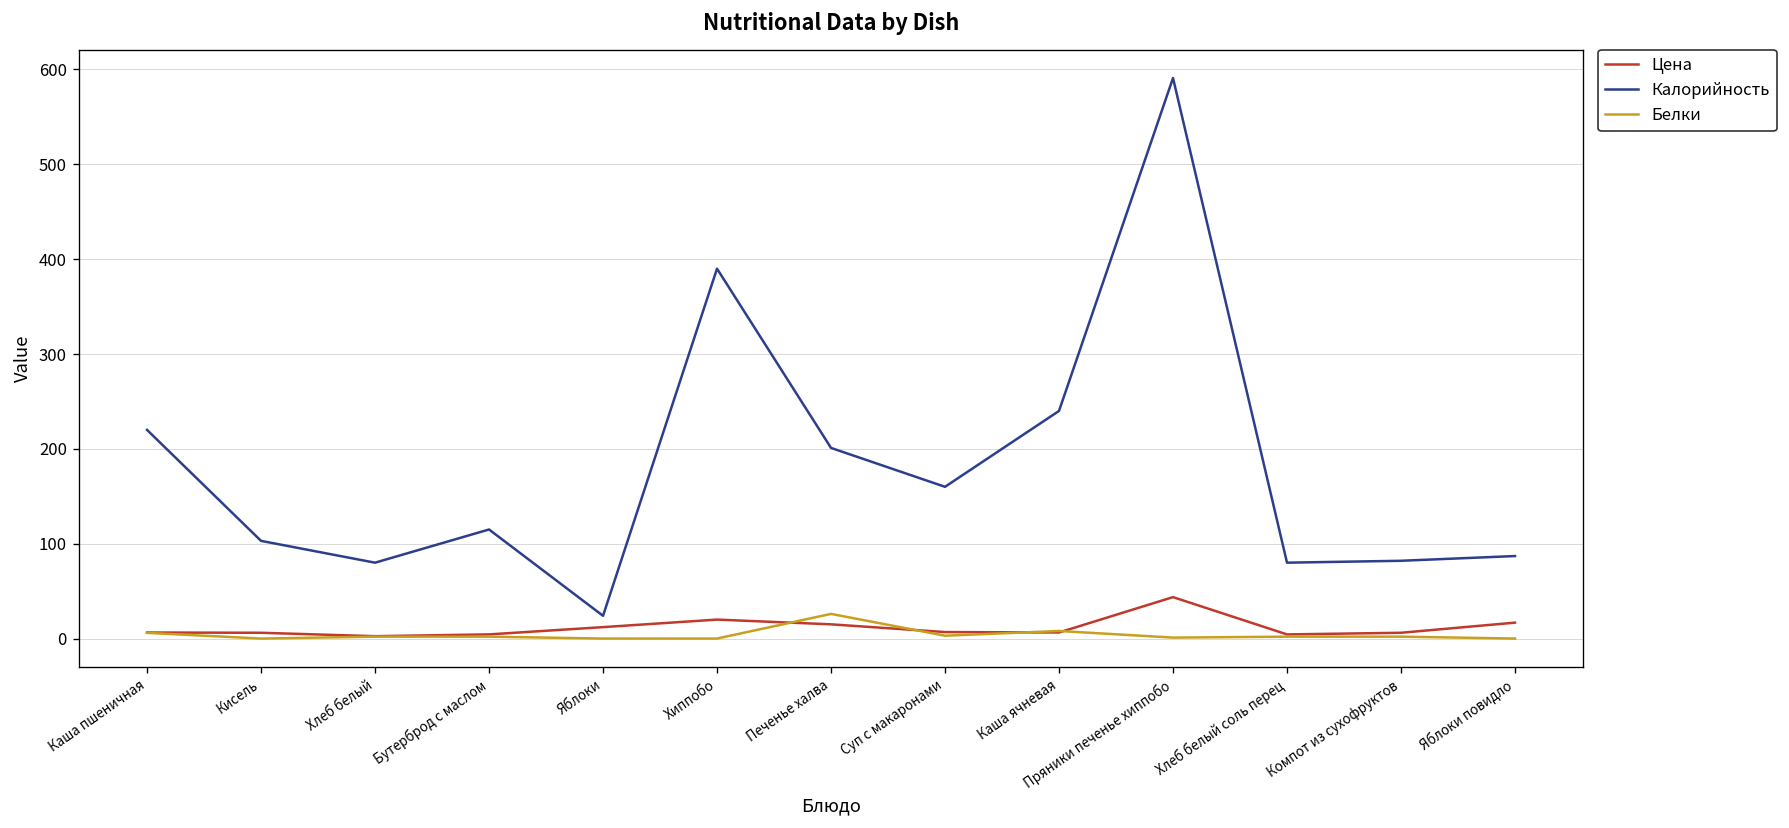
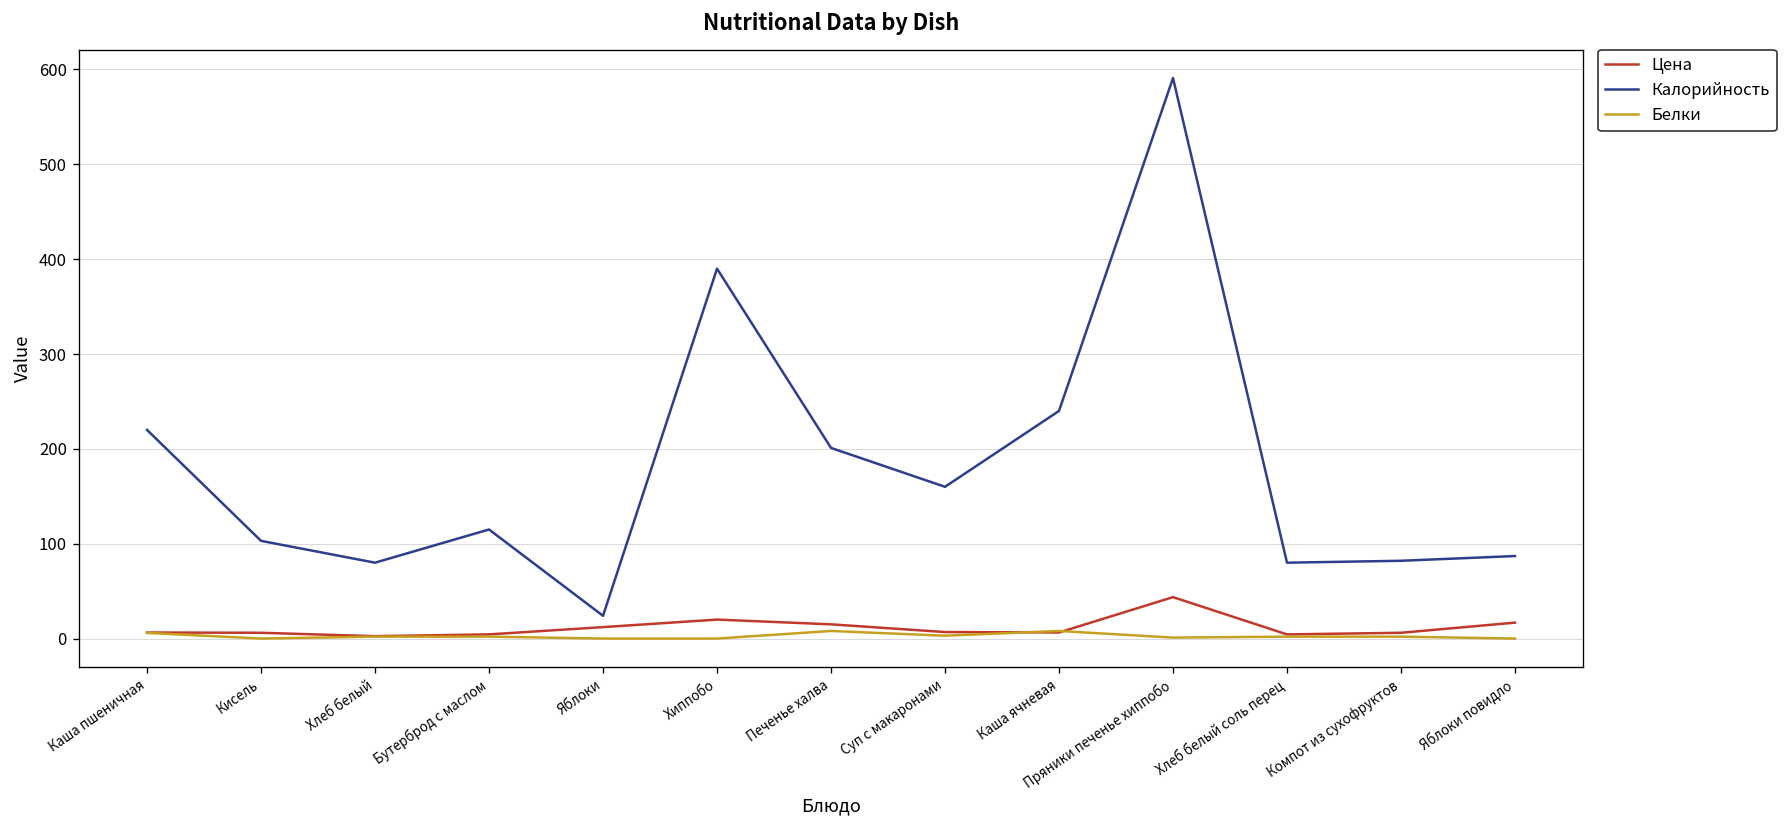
  {
    "Цена": {
      "Кисель": 10,
      "Яблоки": 10,
      "Хиппобо": 20,
      "Печенье халва": 20,
      "Суп с макаронами": 10,
      "Пряники печенье хиппобо": 40,
      "Компот из сухофруктов": 10,
      "Яблоки повидло": 20
    },
    "Калорийность": {
      "Каша пшеничная": 220,
      "Кисель": 100,
      "Хлеб белый": 80,
      "Бутерброд с маслом": 120,
      "Яблоки": 20,
      "Хиппобо": 390,
      "Печенье халва": 200,
      "Суп с макаронами": 160,
      "Каша ячневая": 240,
      "Пряники печенье хиппобо": 590,
      "Хлеб белый соль перец": 80,
      "Компот из сухофруктов": 80,
      "Яблоки повидло": 90
    },
    "Белки": {
      "Кисель": 0,
      "Яблоки": 0,
      "Хиппобо": 0,
-     "Печенье халва": 30,
+     "Печенье халва": 10,
      "Суп с макаронами": 0,
      "Пряники печенье хиппобо": 0,
      "Компот из сухофруктов": 0,
      "Яблоки повидло": 0
    }
  }
